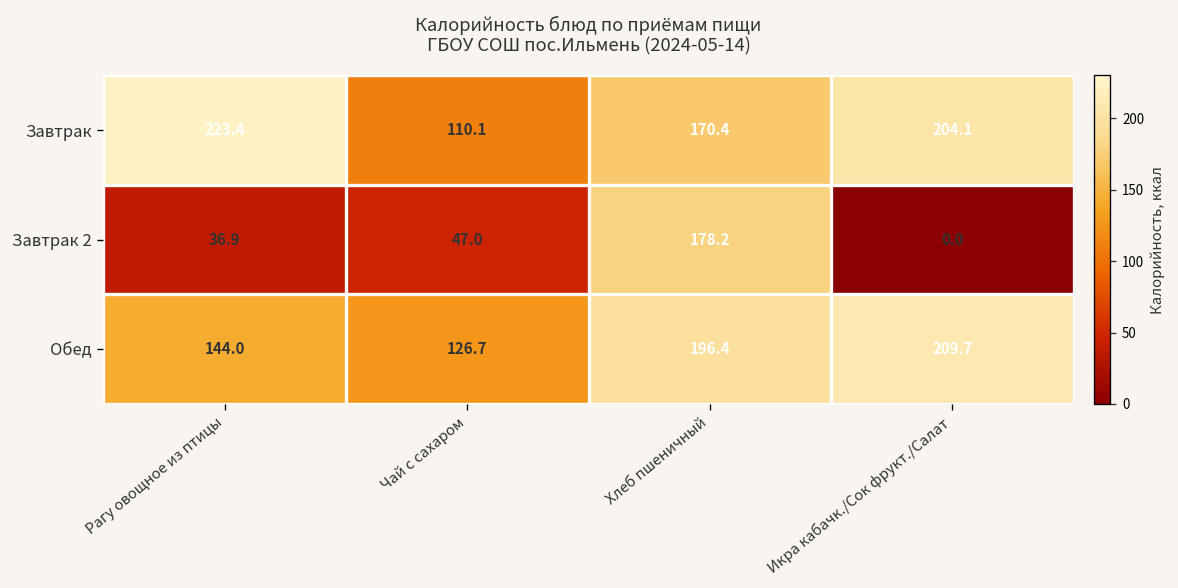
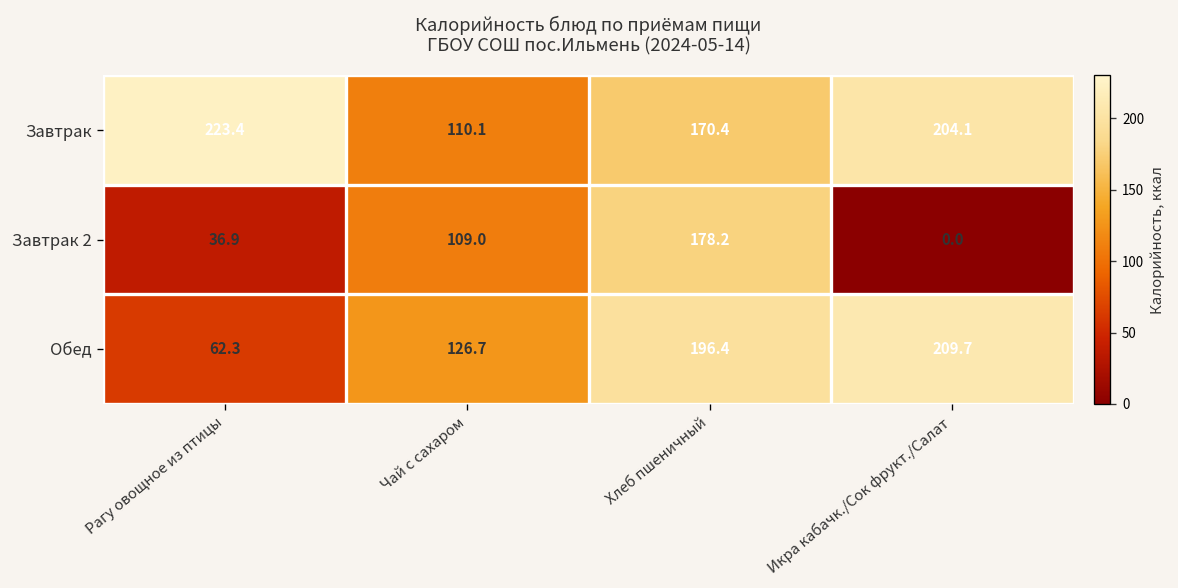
  {
    "Завтрак": {
      "Рагу овощное из птицы": 223.4,
      "Чай с сахаром": 110.1,
      "Хлеб пшеничный": 170.4,
      "Икра кабачк./Сок фрукт./Салат": 204.1
    },
    "Завтрак 2": {
      "Рагу овощное из птицы": 36.9,
-     "Чай с сахаром": 47.0,
+     "Чай с сахаром": 109.0,
      "Хлеб пшеничный": 178.2,
      "Икра кабачк./Сок фрукт./Салат": 0.0
    },
    "Обед": {
-     "Рагу овощное из птицы": 144.0,
+     "Рагу овощное из птицы": 62.3,
      "Чай с сахаром": 126.7,
      "Хлеб пшеничный": 196.4,
      "Икра кабачк./Сок фрукт./Салат": 209.7
    }
  }
